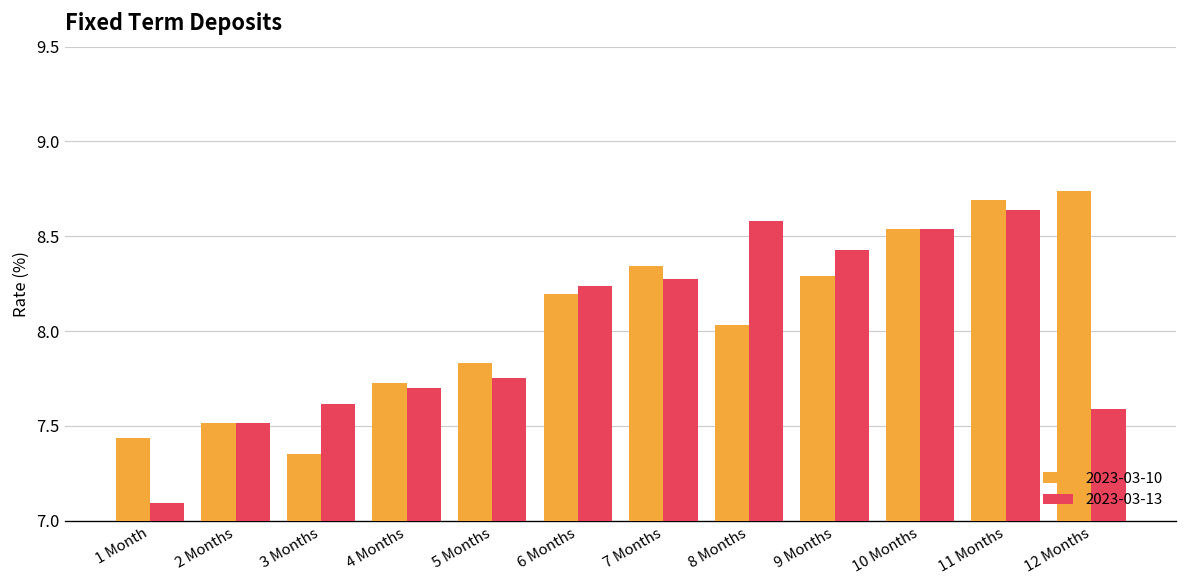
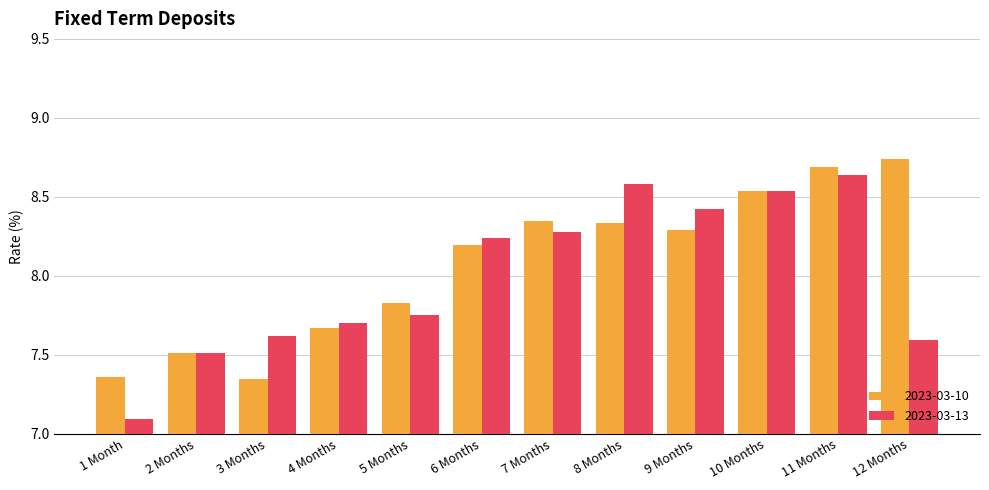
  {
    "2023-03-10": {
-     "1 Month": 7.44,
+     "1 Month": 7.36,
      "2 Months": 7.51,
      "3 Months": 7.35,
-     "4 Months": 7.73,
+     "4 Months": 7.67,
      "5 Months": 7.83,
      "6 Months": 8.20,
      "7 Months": 8.35,
-     "8 Months": 8.03,
+     "8 Months": 8.33,
      "9 Months": 8.29,
      "10 Months": 8.54,
      "11 Months": 8.69,
      "12 Months": 8.74
    },
    "2023-03-13": {
      "1 Month": 7.10,
      "2 Months": 7.51,
      "3 Months": 7.62,
      "4 Months": 7.70,
      "5 Months": 7.75,
      "6 Months": 8.24,
      "7 Months": 8.28,
      "8 Months": 8.58,
      "9 Months": 8.43,
      "10 Months": 8.54,
      "11 Months": 8.64,
      "12 Months": 7.59
    }
  }
